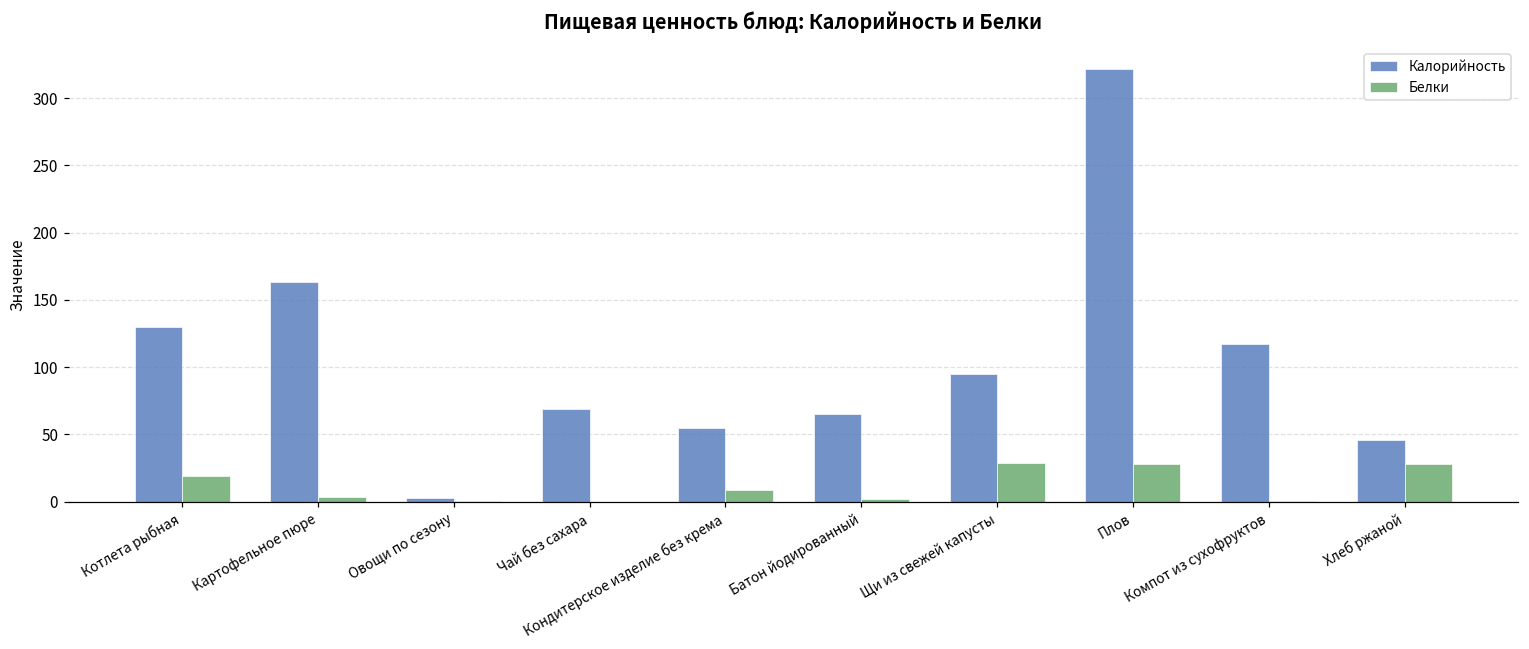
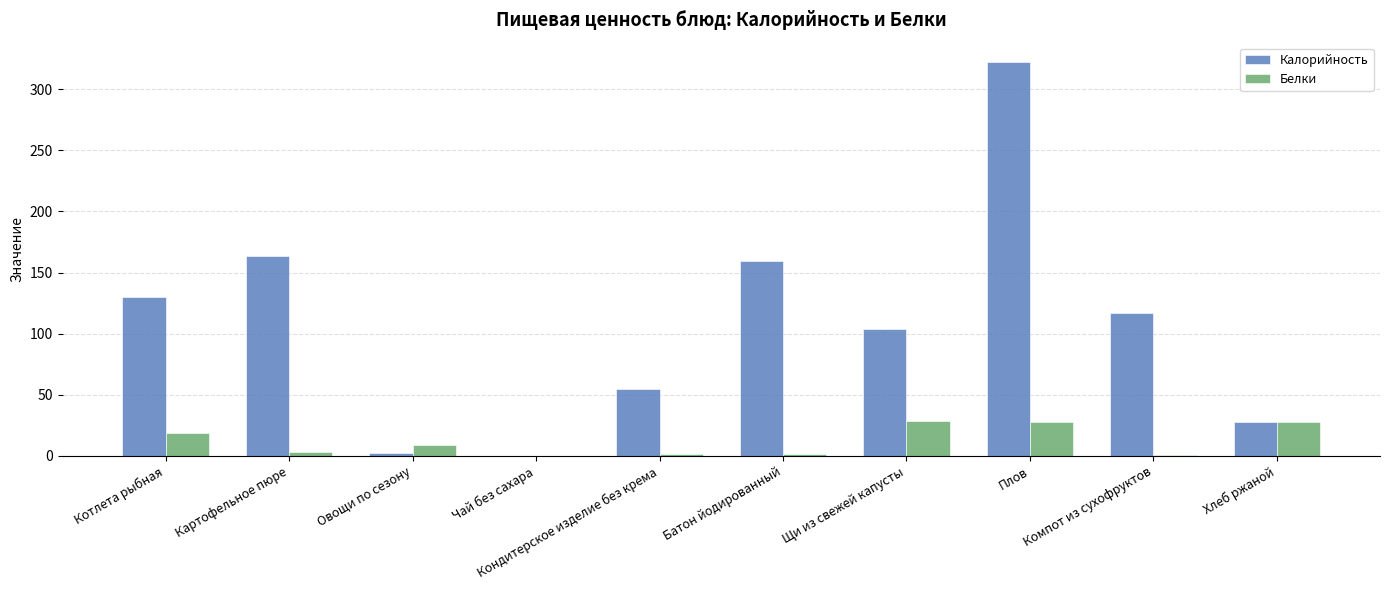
  {
    "Калорийность": {
      "Котлета рыбная": 130,
      "Картофельное пюре": 164,
      "Овощи по сезону": 3,
-     "Чай без сахара": 69,
+     "Чай без сахара": 0,
      "Кондитерское изделие без крема": 55,
-     "Батон йодированный": 66,
-     "Щи из свежей капусты": 95,
+     "Батон йодированный": 160,
+     "Щи из свежей капусты": 104,
      "Плов": 322,
      "Компот из сухофруктов": 117,
-     "Хлеб ржаной": 46
+     "Хлеб ржаной": 28
    },
    "Белки": {
      "Котлета рыбная": 19,
      "Картофельное пюре": 3,
-     "Овощи по сезону": 0,
-     "Кондитерское изделие без крема": 8,
+     "Овощи по сезону": 9,
+     "Кондитерское изделие без крема": 1,
      "Щи из свежей капусты": 28,
      "Плов": 28,
      "Хлеб ржаной": 28
    }
  }
